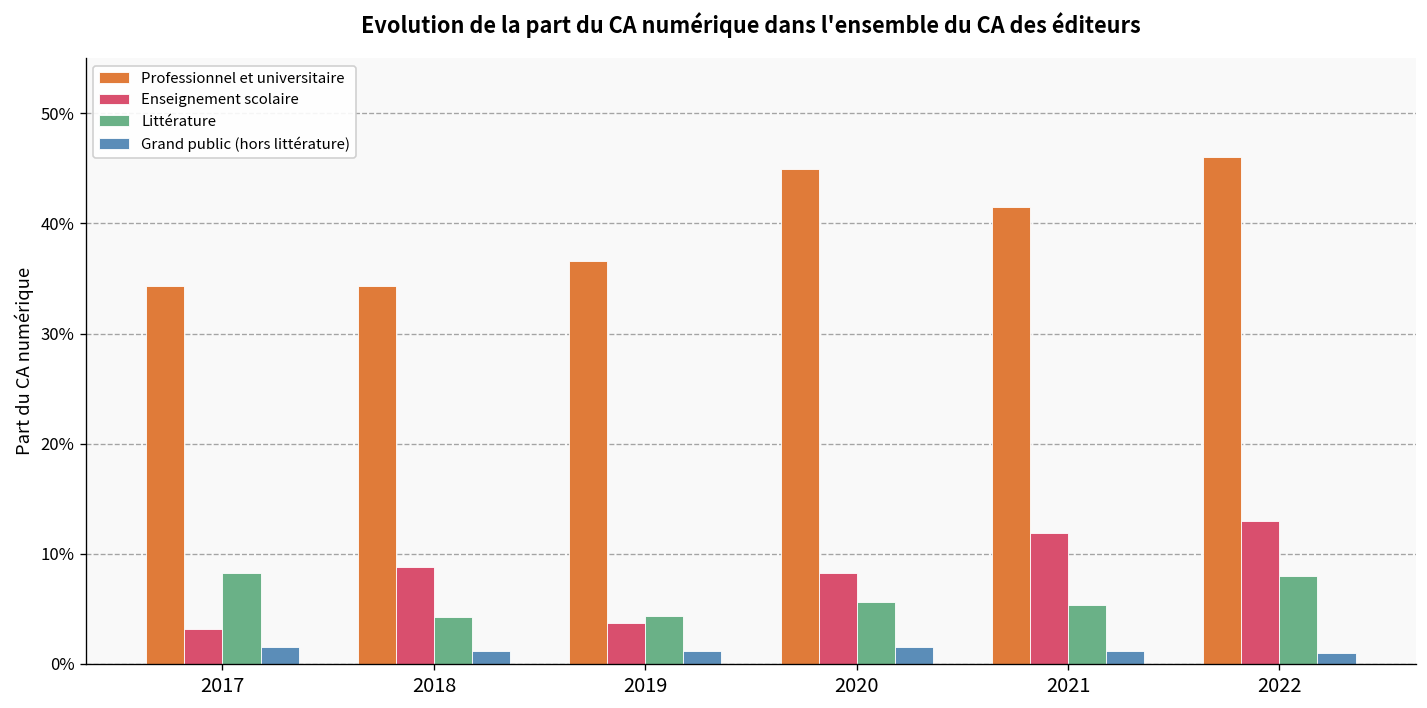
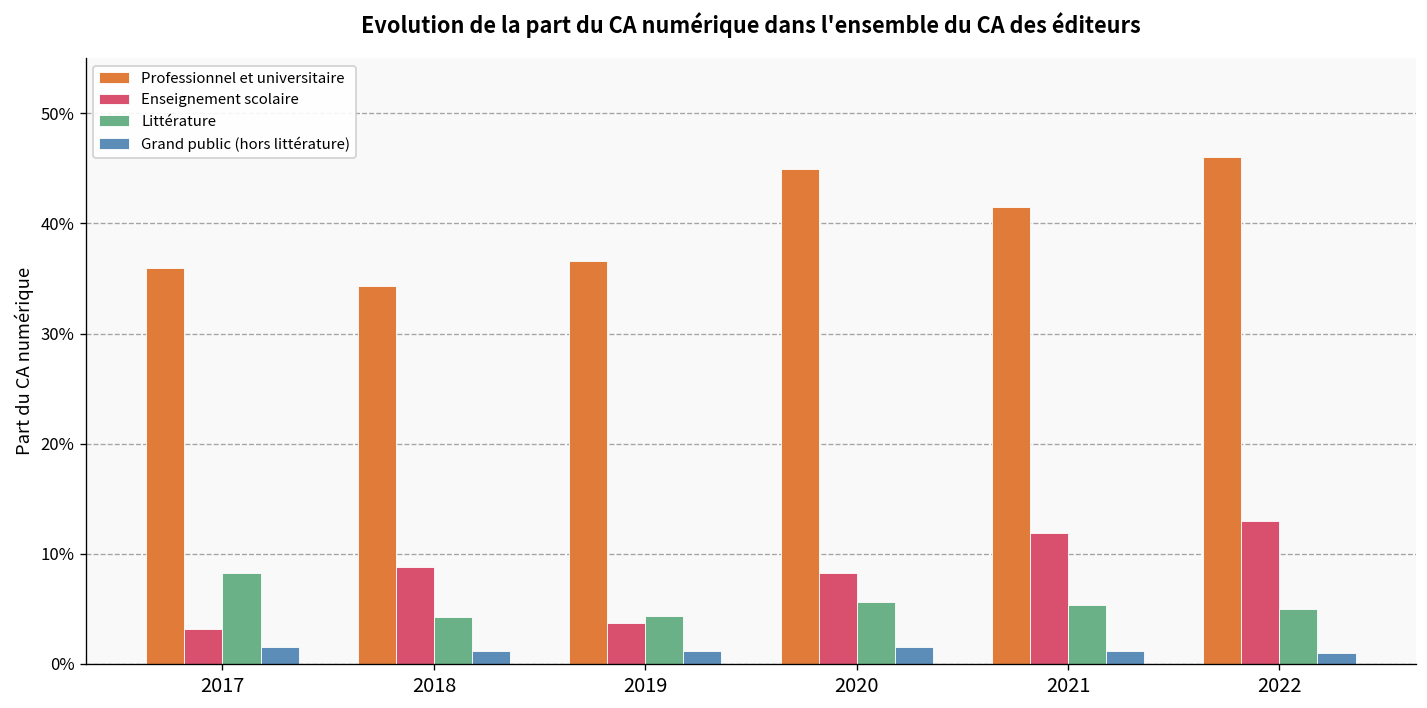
  {
    "Professionnel et universitaire": {
-     "2017": "34%",
+     "2017": "36%",
      "2018": "34%",
      "2019": "37%",
      "2020": "45%",
      "2021": "42%",
      "2022": "46%"
    },
    "Enseignement scolaire": {
      "2017": "3%",
      "2018": "9%",
      "2019": "4%",
      "2020": "8%",
      "2021": "12%",
      "2022": "13%"
    },
    "Littérature": {
      "2017": "8%",
      "2018": "4%",
      "2019": "4%",
      "2020": "6%",
      "2021": "5%",
-     "2022": "8%"
+     "2022": "5%"
    },
    "Grand public (hors littérature)": {
      "2017": "2%",
      "2018": "1%",
      "2019": "1%",
      "2020": "2%",
      "2021": "1%",
      "2022": "1%"
    }
  }
